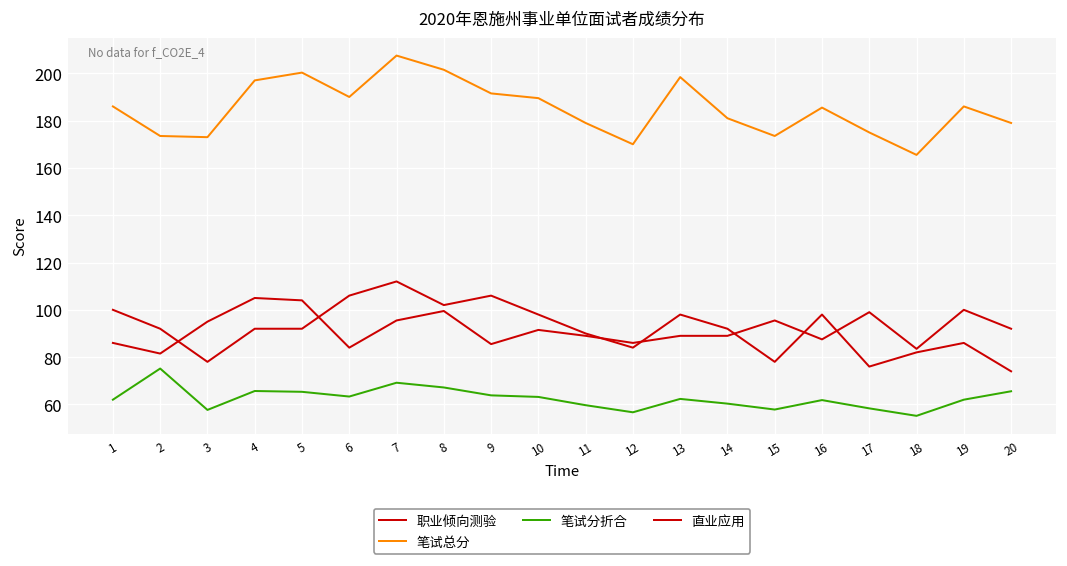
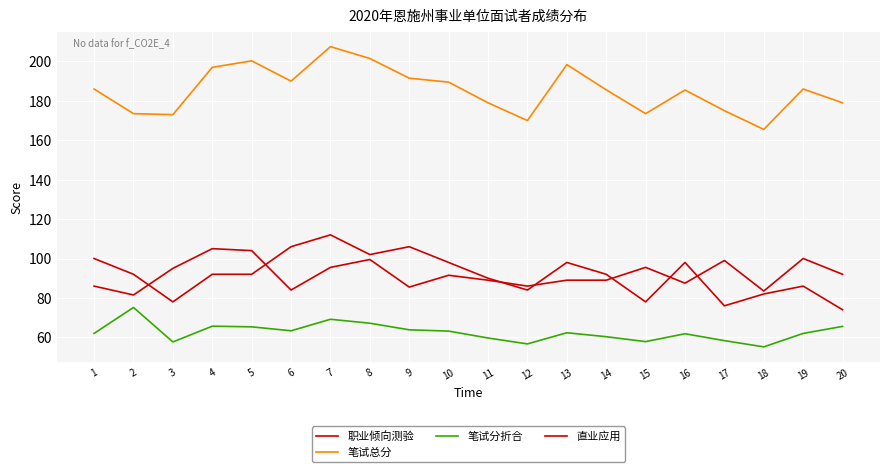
  {
    "笔试总分": {
      "1": 186,
      "2": 174,
      "3": 173,
      "4": 197,
      "5": 200,
      "6": 190,
      "7": 208,
      "8": 202,
      "9": 192,
      "10": 190,
      "11": 179,
      "12": 170,
      "13": 198,
-     "14": 181,
+     "14": 186,
      "15": 174,
      "16": 186,
      "17": 175,
      "18": 166,
      "19": 186,
      "20": 179
    },
    "笔试分折合": {
      "1": 62,
      "2": 75,
      "3": 58,
      "4": 66,
      "5": 65,
      "6": 63,
      "7": 69,
      "8": 67,
      "9": 64,
      "10": 63,
      "11": 60,
      "12": 57,
      "13": 62,
      "14": 60,
      "15": 58,
      "16": 62,
      "17": 58,
      "18": 55,
      "19": 62,
      "20": 66
    }
  }
